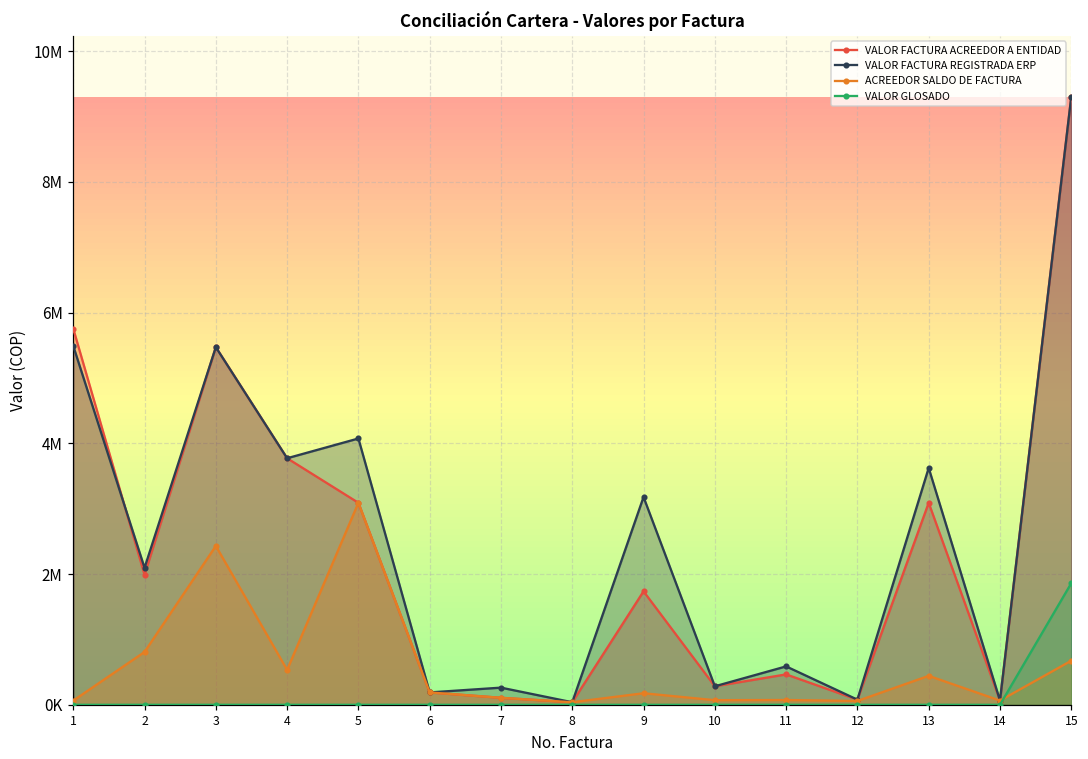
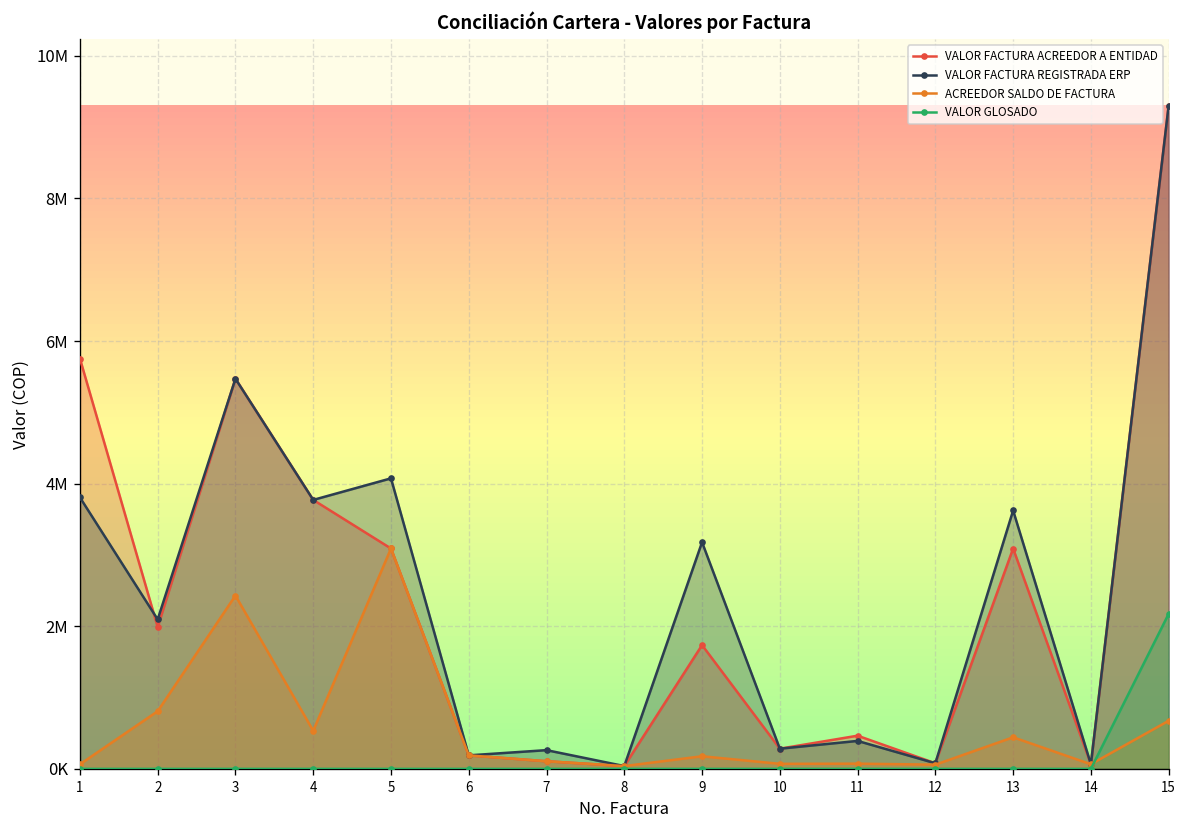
  {
    "VALOR FACTURA REGISTRADA ERP": {
-     "1": 5500000,
+     "1": 3800000,
      "2": 2100000,
      "5": 4100000,
      "7": 300000,
      "9": 3200000,
-     "11": 600000,
+     "11": 400000,
      "13": 3600000
    },
    "VALOR GLOSADO": {
      "1": 0,
      "2": 0,
      "3": 0,
      "4": 0,
      "5": 0,
      "6": 0,
      "7": 0,
      "9": 0,
      "10": 0,
      "11": 0,
      "12": 0,
      "13": 0,
      "14": 0,
-     "15": 1900000
+     "15": 2200000
    }
  }
